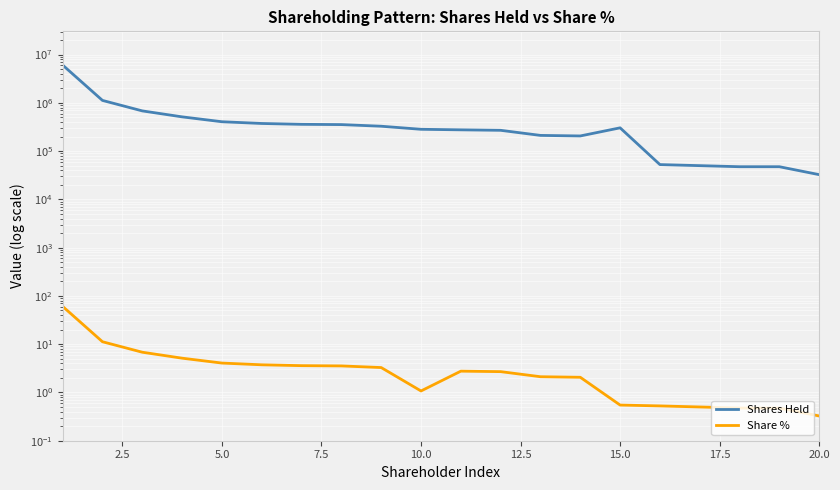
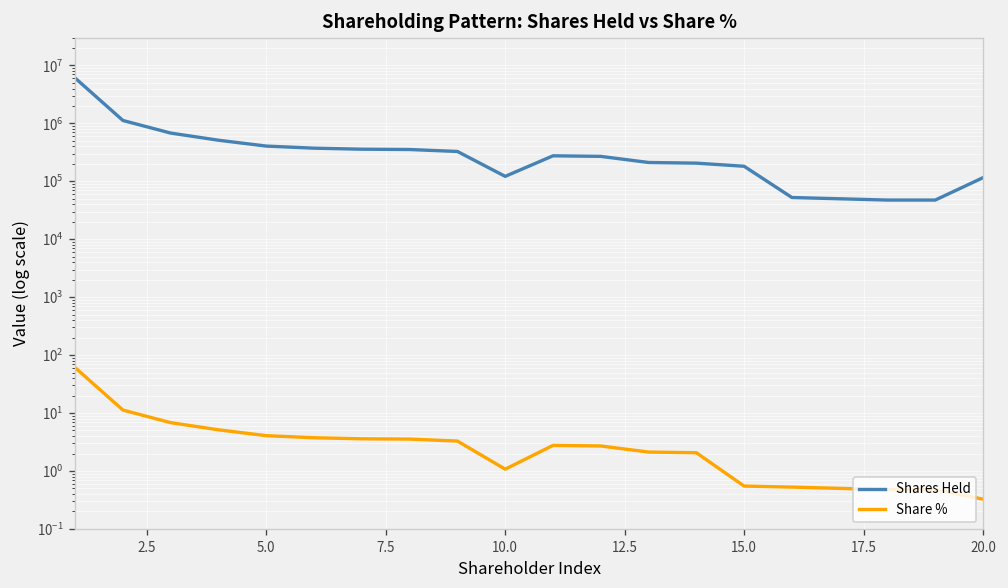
  {
    "Shares Held": {
      "5.0": 400000,
-     "10.0": 300000,
-     "15.0": 300000,
-     "20.0": 30000
+     "10.0": 120000,
+     "15.0": 180000,
+     "20.0": 120000
    },
    "Share %": {
      "5.0": 4,
      "10.0": 1,
      "15.0": 0.5,
      "20.0": 0.3
    }
  }
